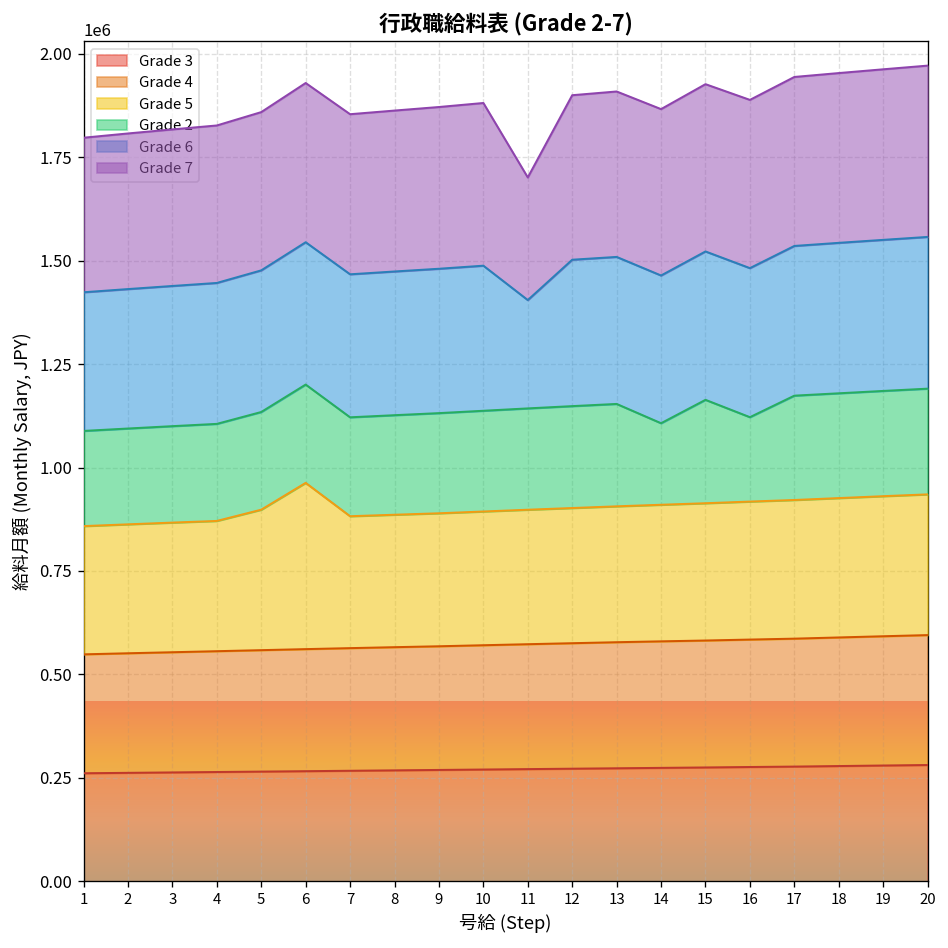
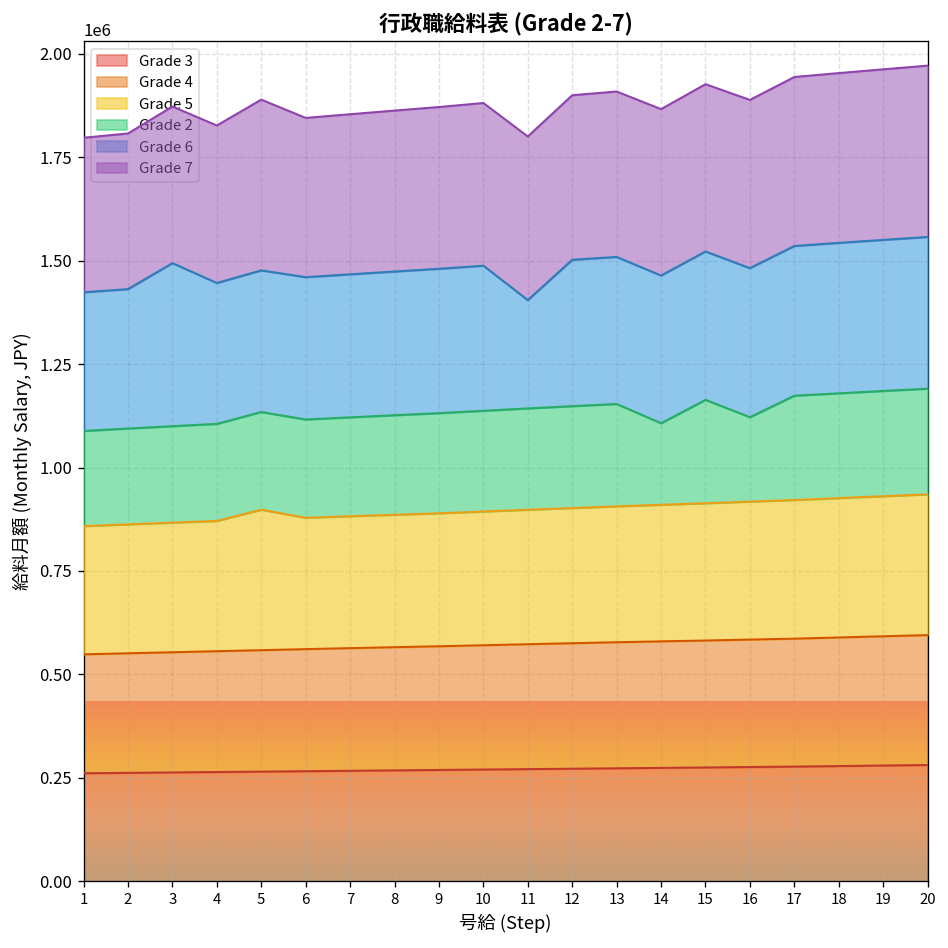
  {
    "Grade 5": {
      "1": 310000,
      "2": 310000,
      "3": 310000,
      "4": 310000,
      "5": 340000,
-     "6": 400000,
+     "6": 320000,
      "7": 320000,
      "8": 320000,
      "9": 320000,
      "10": 320000,
      "11": 320000,
      "12": 330000,
      "13": 330000,
      "14": 330000,
      "15": 330000,
      "16": 330000,
      "17": 340000,
      "18": 340000,
      "19": 340000,
      "20": 340000
    },
    "Grade 2": {
      "1": 230000,
      "2": 230000,
      "3": 230000,
      "4": 230000,
      "5": 240000,
      "6": 240000,
      "7": 240000,
      "8": 240000,
      "9": 240000,
      "10": 240000,
      "11": 240000,
      "12": 250000,
      "13": 250000,
      "14": 200000,
      "15": 250000,
      "16": 200000,
      "17": 250000,
      "18": 250000,
      "19": 250000,
      "20": 260000
    },
    "Grade 6": {
      "1": 340000,
      "2": 340000,
-     "3": 340000,
+     "3": 390000,
      "4": 340000,
      "5": 340000,
      "6": 340000,
      "7": 350000,
      "8": 350000,
      "9": 350000,
      "10": 350000,
      "11": 260000,
      "12": 350000,
      "13": 360000,
      "14": 360000,
      "15": 360000,
      "16": 360000,
      "17": 360000,
      "18": 360000,
      "19": 370000,
      "20": 370000
    },
    "Grade 7": {
      "1": 370000,
      "4": 380000,
-     "5": 380000,
+     "5": 410000,
      "6": 380000,
      "7": 390000,
      "8": 390000,
      "9": 390000,
      "10": 390000,
-     "11": 300000,
+     "11": 400000,
      "12": 400000,
      "13": 400000,
      "14": 400000,
      "15": 400000,
      "16": 410000,
      "17": 410000,
      "18": 410000,
      "19": 410000,
      "20": 410000
    }
  }
